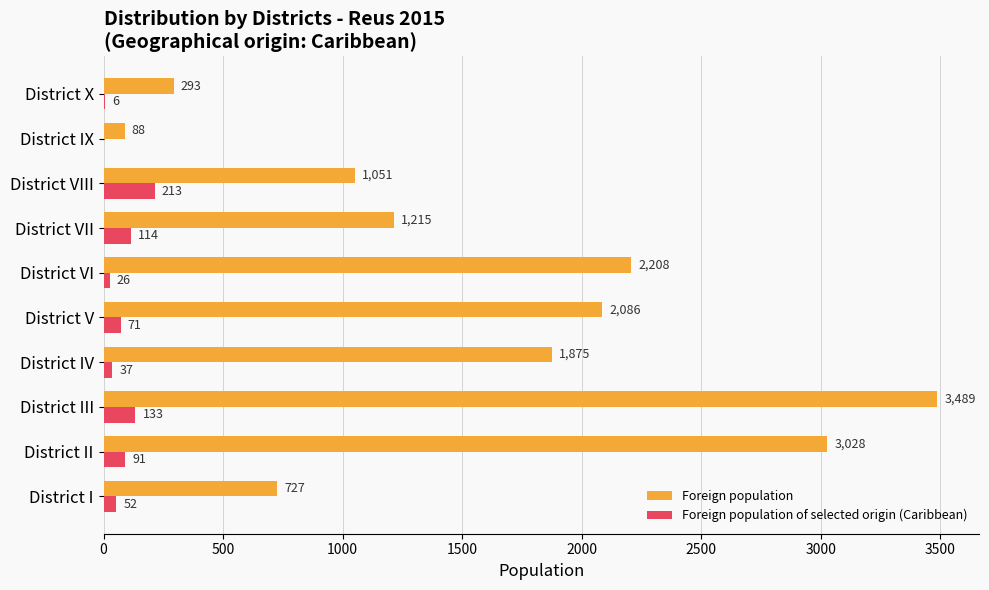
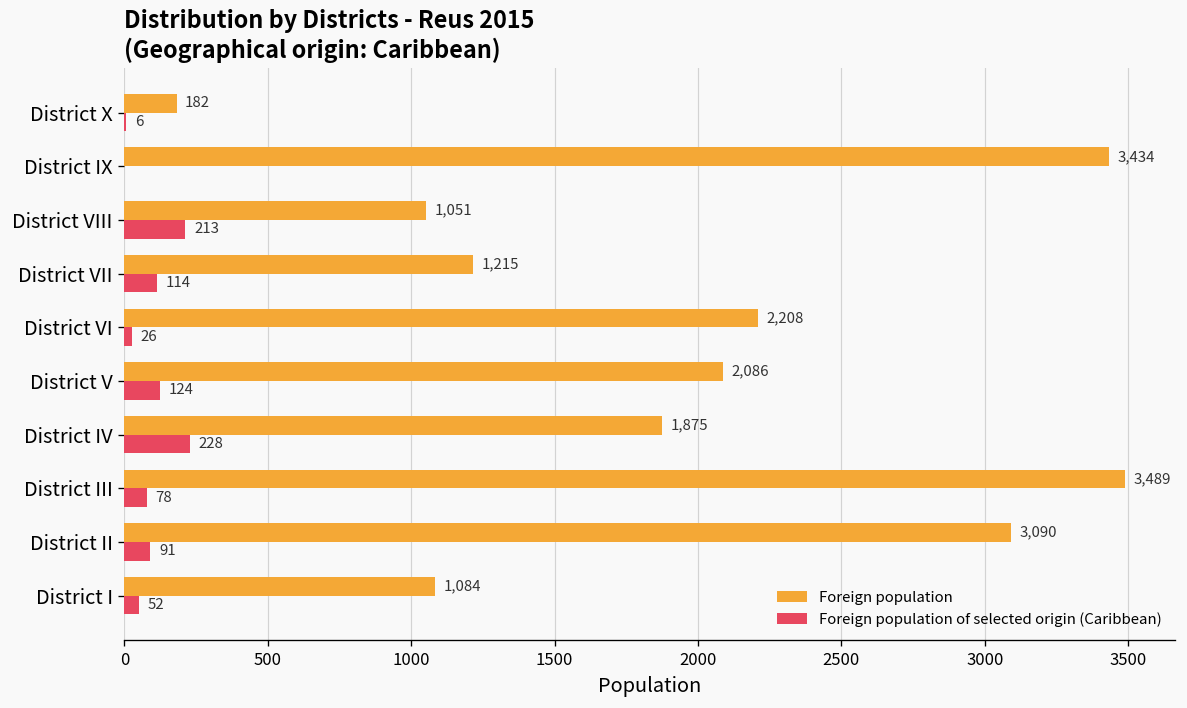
  {
    "Foreign population": {
-     "District X": "293",
-     "District IX": "88",
+     "District X": "182",
+     "District IX": "3,434",
      "District VIII": "1,051",
      "District VII": "1,215",
      "District VI": "2,208",
      "District V": "2,086",
      "District IV": "1,875",
      "District III": "3,489",
-     "District II": "3,028",
-     "District I": "727"
+     "District II": "3,090",
+     "District I": "1,084"
    },
    "Foreign population of selected origin (Caribbean)": {
      "District X": "6",
      "District VIII": "213",
      "District VII": "114",
      "District VI": "26",
-     "District V": "71",
-     "District IV": "37",
-     "District III": "133",
+     "District V": "124",
+     "District IV": "228",
+     "District III": "78",
      "District II": "91",
      "District I": "52"
    }
  }
